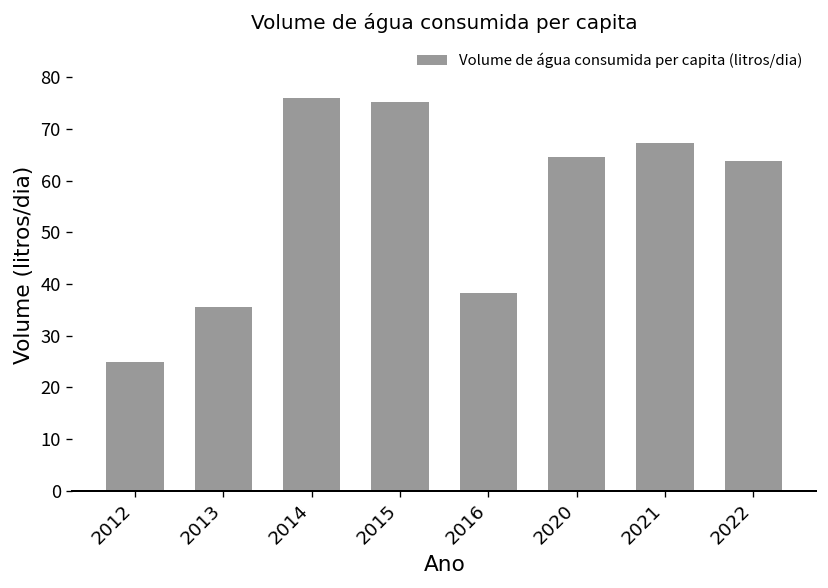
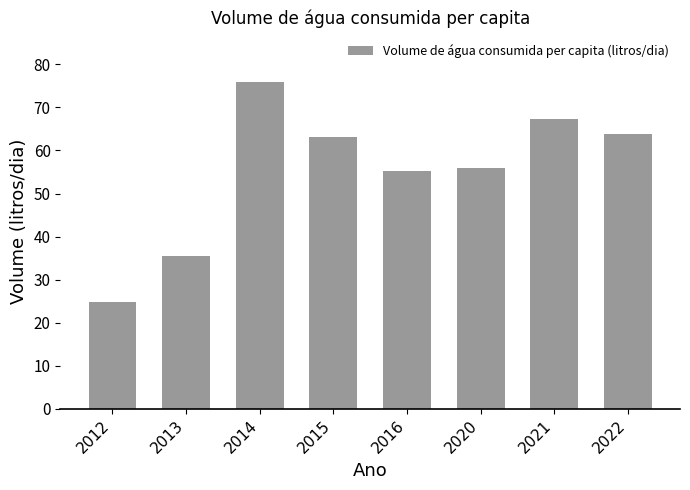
  {
    "2012": 25,
    "2013": 35,
    "2014": 76,
-   "2015": 75,
-   "2016": 38,
-   "2020": 65,
+   "2015": 63,
+   "2016": 55,
+   "2020": 56,
    "2021": 67,
    "2022": 64
  }
